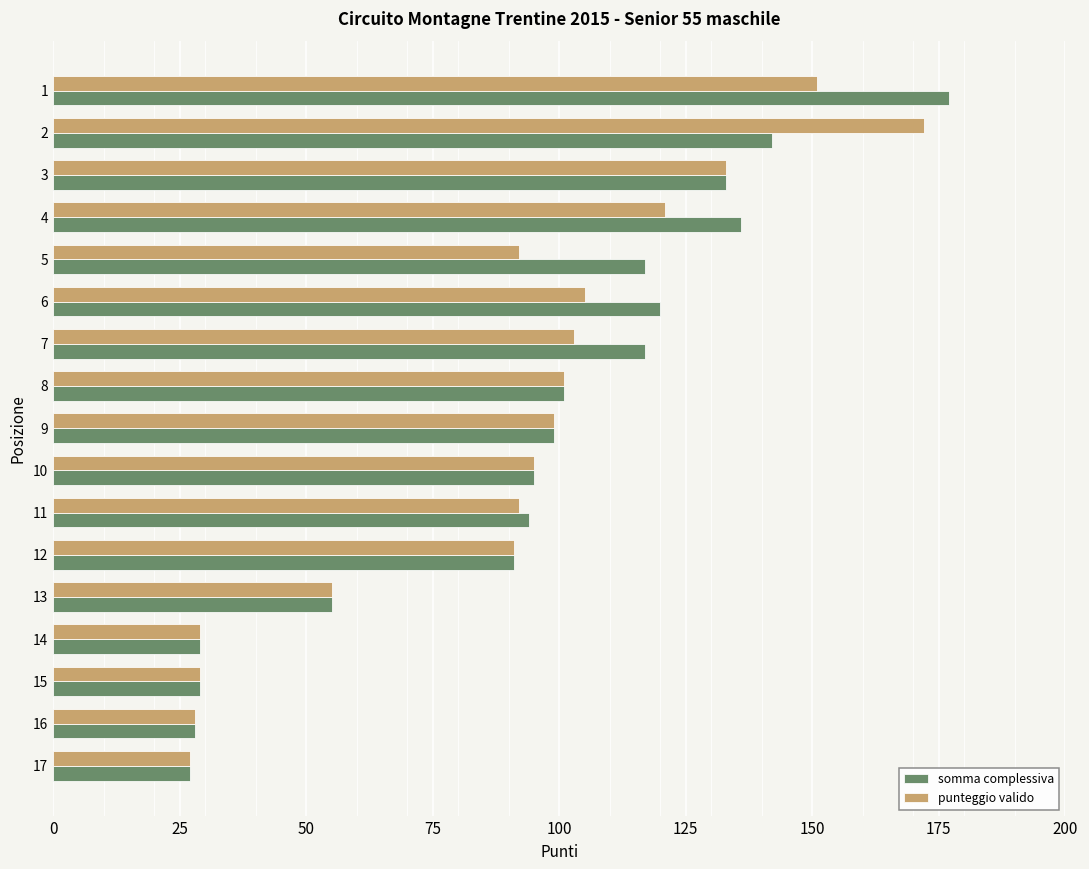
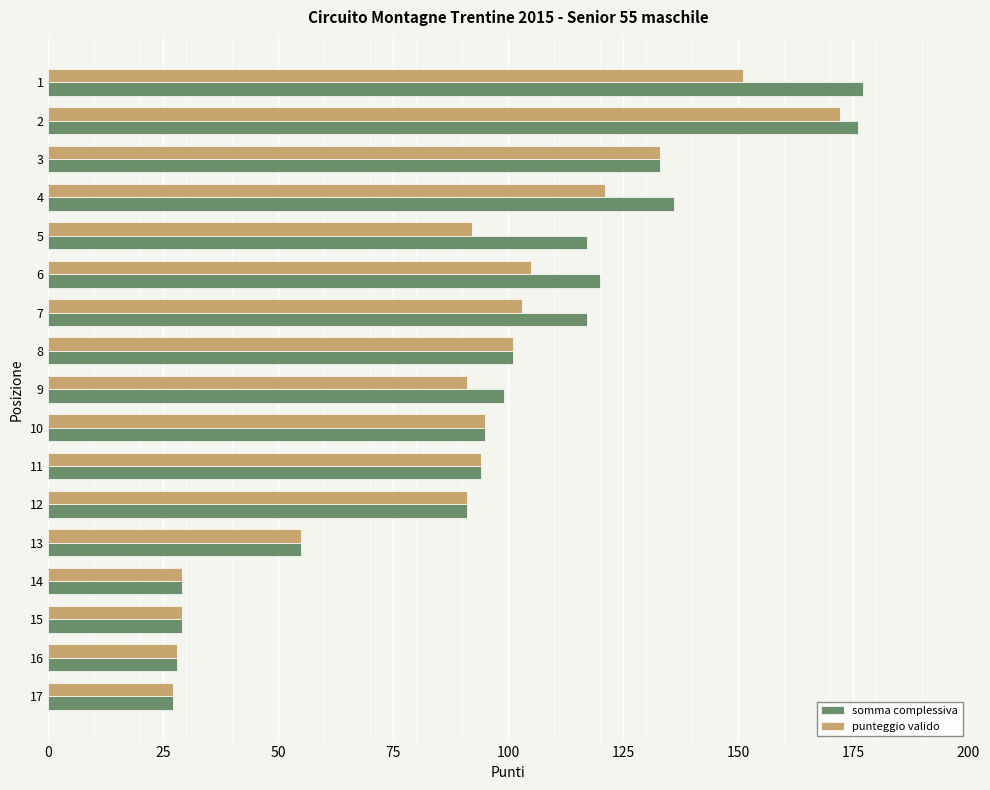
  {
    "somma complessiva": {
      "1": 177,
-     "2": 142,
+     "2": 176,
      "3": 133,
      "4": 136,
      "5": 117,
      "6": 120,
      "7": 117,
      "8": 101,
      "9": 99,
      "10": 95,
      "11": 94,
      "12": 91,
      "13": 55,
      "14": 29,
      "15": 29,
      "16": 28,
      "17": 27
    },
    "punteggio valido": {
      "1": 151,
      "2": 172,
      "3": 133,
      "4": 121,
      "5": 92,
      "6": 105,
      "7": 103,
      "8": 101,
-     "9": 99,
+     "9": 91,
      "10": 95,
-     "11": 92,
+     "11": 94,
      "12": 91,
      "13": 55,
      "14": 29,
      "15": 29,
      "16": 28,
      "17": 27
    }
  }
